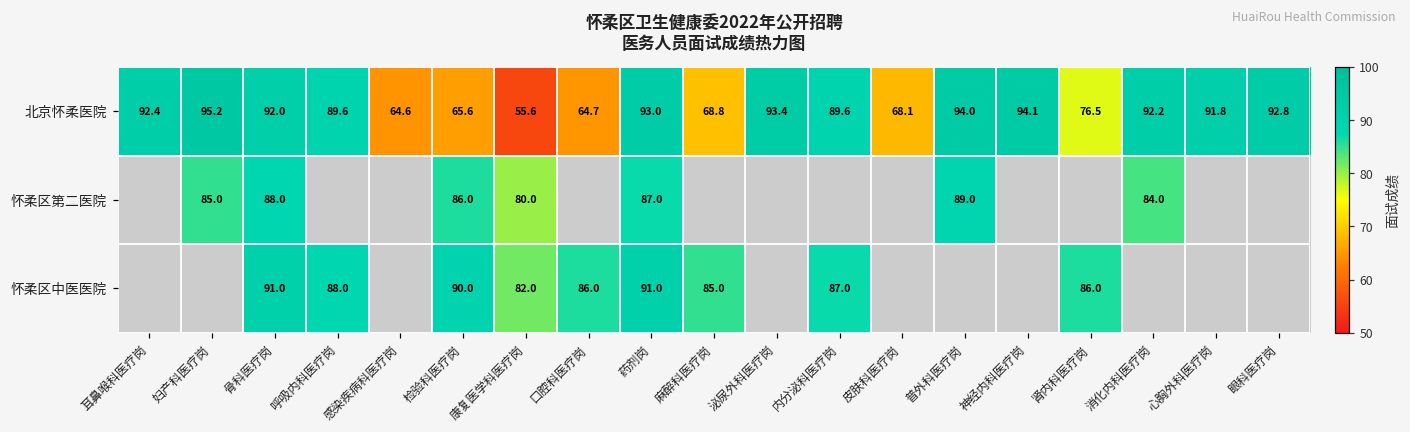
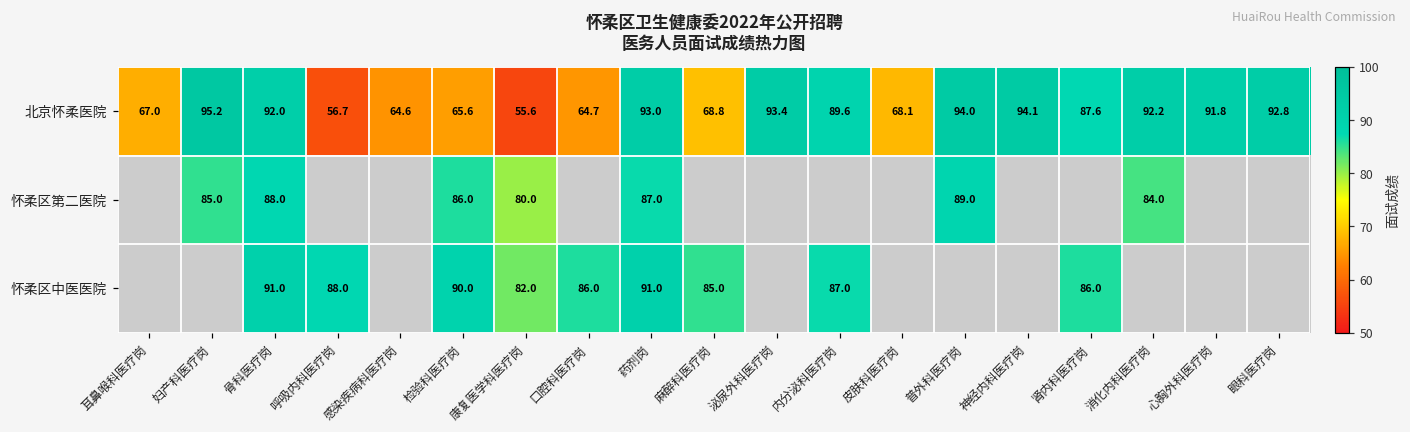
  {
    "北京怀柔医院": {
-     "耳鼻喉科医疗岗": 92.4,
+     "耳鼻喉科医疗岗": 67.0,
      "妇产科医疗岗": 95.2,
      "骨科医疗岗": 92.0,
-     "呼吸内科医疗岗": 89.6,
+     "呼吸内科医疗岗": 56.7,
      "感染疾病科医疗岗": 64.6,
      "检验科医疗岗": 65.6,
      "康复医学科医疗岗": 55.6,
      "口腔科医疗岗": 64.7,
      "药剂岗": 93.0,
      "麻醉科医疗岗": 68.8,
      "泌尿外科医疗岗": 93.4,
      "内分泌科医疗岗": 89.6,
      "皮肤科医疗岗": 68.1,
      "普外科医疗岗": 94.0,
      "神经内科医疗岗": 94.1,
-     "肾内科医疗岗": 76.5,
+     "肾内科医疗岗": 87.6,
      "消化内科医疗岗": 92.2,
      "心胸外科医疗岗": 91.8,
      "眼科医疗岗": 92.8
    },
    "怀柔区第二医院": {
      "妇产科医疗岗": 85.0,
      "骨科医疗岗": 88.0,
      "检验科医疗岗": 86.0,
      "康复医学科医疗岗": 80.0,
      "药剂岗": 87.0,
      "普外科医疗岗": 89.0,
      "消化内科医疗岗": 84.0
    },
    "怀柔区中医医院": {
      "骨科医疗岗": 91.0,
      "呼吸内科医疗岗": 88.0,
      "检验科医疗岗": 90.0,
      "康复医学科医疗岗": 82.0,
      "口腔科医疗岗": 86.0,
      "药剂岗": 91.0,
      "麻醉科医疗岗": 85.0,
      "内分泌科医疗岗": 87.0,
      "肾内科医疗岗": 86.0
    }
  }
